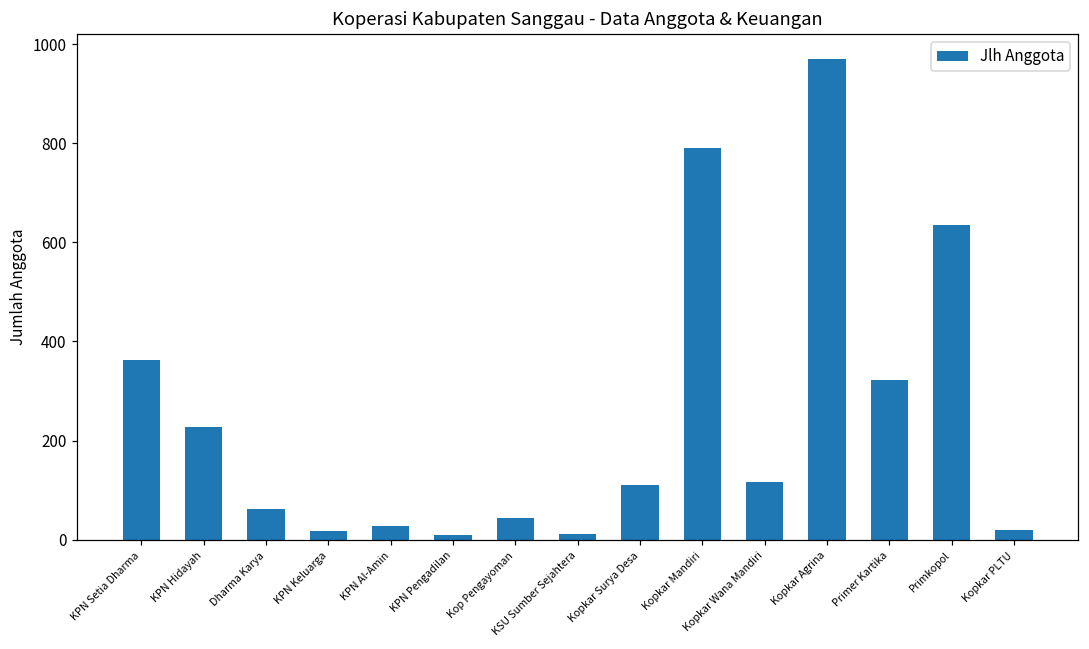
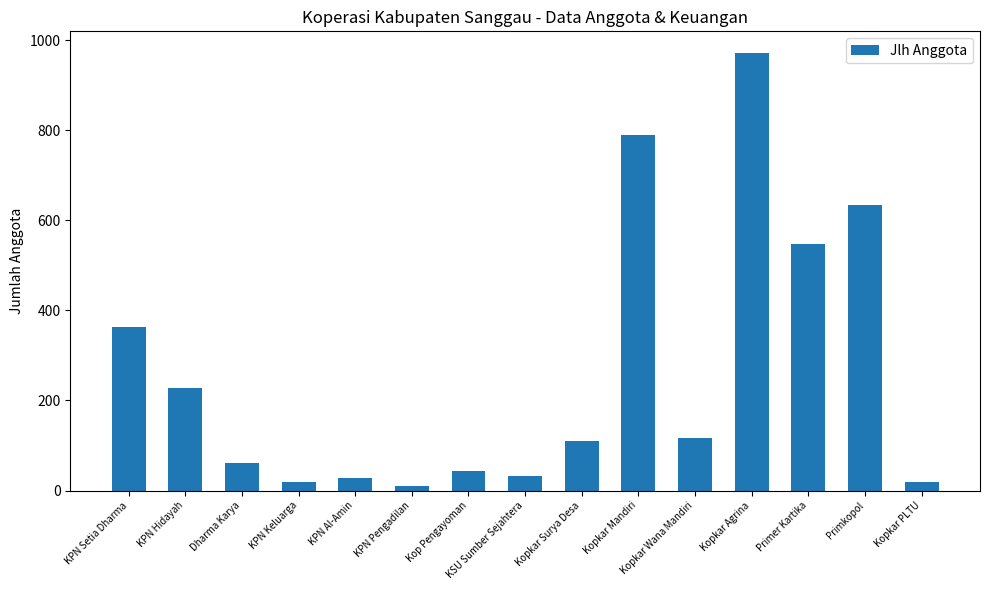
  {
    "KPN Setia Dharma": 360,
    "KPN Hidayah": 230,
    "Dharma Karya": 60,
    "KPN Keluarga": 20,
    "KPN Al-Amin": 30,
    "KPN Pengadilan": 10,
    "Kop Pengayoman": 40,
-   "KSU Sumber Sejahtera": 10,
+   "KSU Sumber Sejahtera": 30,
    "Kopkar Surya Desa": 110,
    "Kopkar Mandiri": 790,
    "Kopkar Wana Mandiri": 120,
    "Kopkar Agrina": 970,
-   "Primer Kartika": 320,
+   "Primer Kartika": 550,
    "Primkopol": 630,
    "Kopkar PLTU": 20
  }
